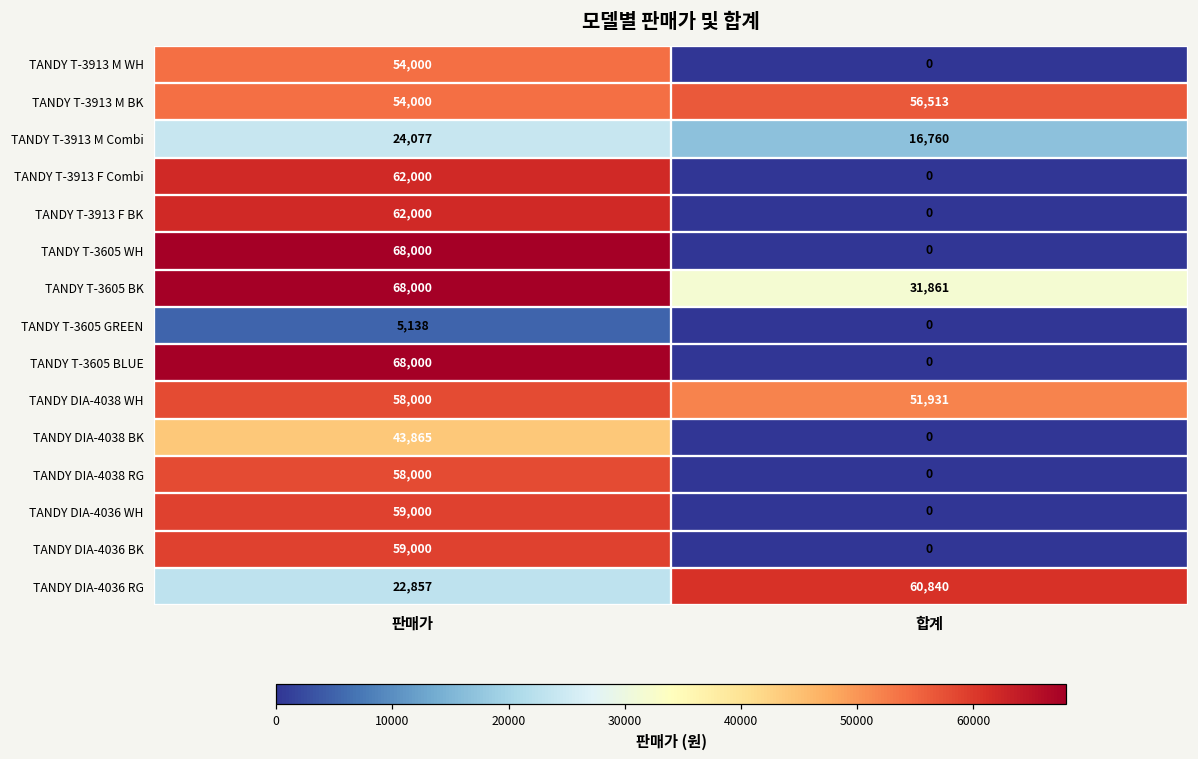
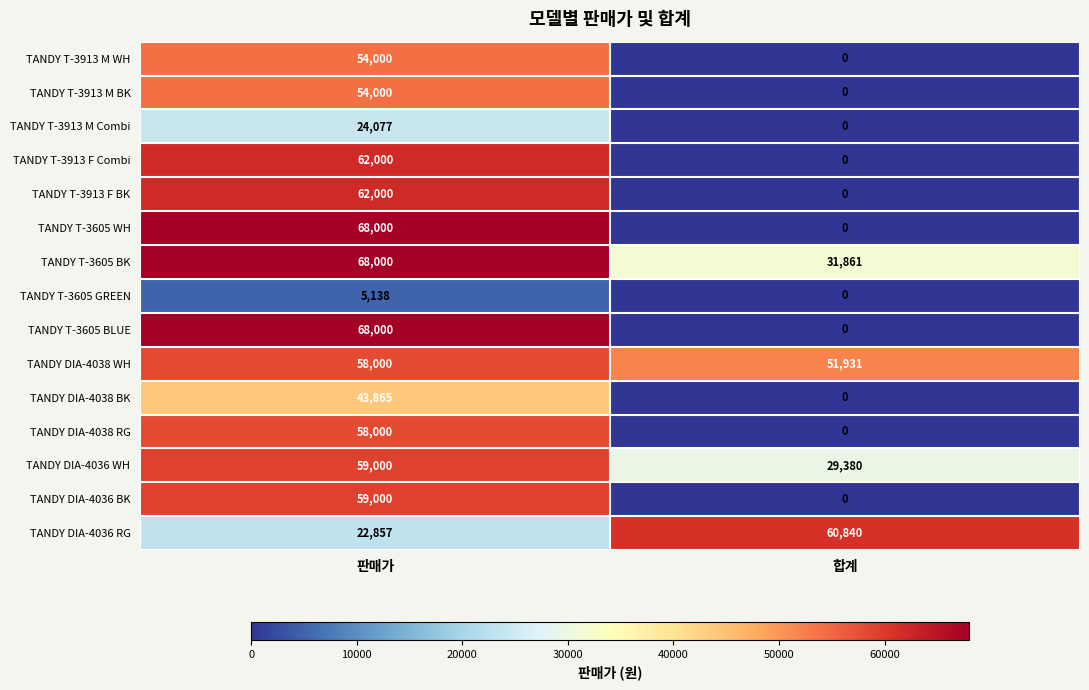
  {
    "TANDY T-3913 M WH": {
      "판매가": "54,000",
      "합계": "0"
    },
    "TANDY T-3913 M BK": {
      "판매가": "54,000",
-     "합계": "56,513"
+     "합계": "0"
    },
    "TANDY T-3913 M Combi": {
      "판매가": "24,077",
-     "합계": "16,760"
+     "합계": "0"
    },
    "TANDY T-3913 F Combi": {
      "판매가": "62,000",
      "합계": "0"
    },
    "TANDY T-3913 F BK": {
      "판매가": "62,000",
      "합계": "0"
    },
    "TANDY T-3605 WH": {
      "판매가": "68,000",
      "합계": "0"
    },
    "TANDY T-3605 BK": {
      "판매가": "68,000",
      "합계": "31,861"
    },
    "TANDY T-3605 GREEN": {
      "판매가": "5,138",
      "합계": "0"
    },
    "TANDY T-3605 BLUE": {
      "판매가": "68,000",
      "합계": "0"
    },
    "TANDY DIA-4038 WH": {
      "판매가": "58,000",
      "합계": "51,931"
    },
    "TANDY DIA-4038 BK": {
      "판매가": "43,865",
      "합계": "0"
    },
    "TANDY DIA-4038 RG": {
      "판매가": "58,000",
      "합계": "0"
    },
    "TANDY DIA-4036 WH": {
      "판매가": "59,000",
-     "합계": "0"
+     "합계": "29,380"
    },
    "TANDY DIA-4036 BK": {
      "판매가": "59,000",
      "합계": "0"
    },
    "TANDY DIA-4036 RG": {
      "판매가": "22,857",
      "합계": "60,840"
    }
  }
